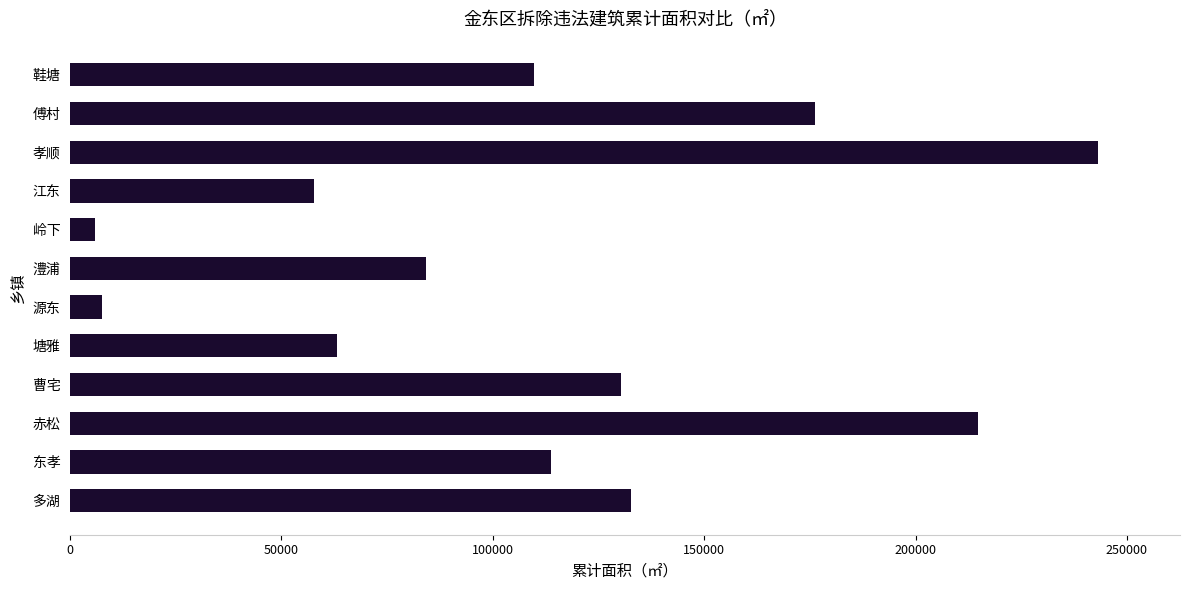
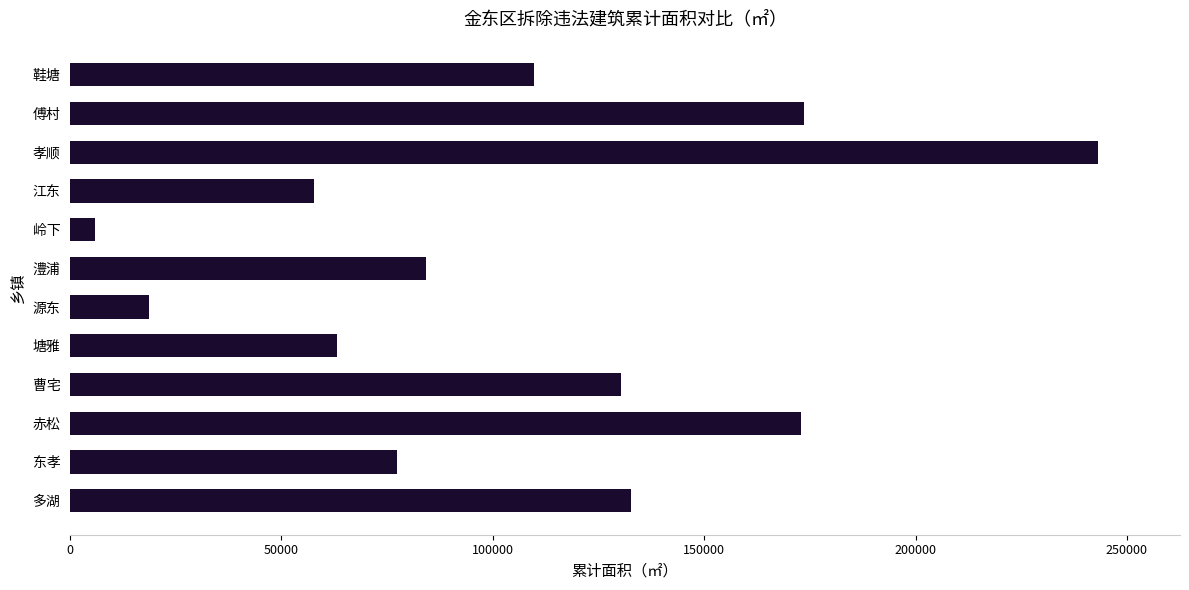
  {
    "鞋塘": 110000,
-   "傅村": 176000,
+   "傅村": 174000,
    "孝顺": 243000,
    "江东": 58000,
    "岭下": 6000,
    "澧浦": 84000,
-   "源东": 7000,
+   "源东": 19000,
    "塘雅": 63000,
    "曹宅": 130000,
-   "赤松": 215000,
-   "东孝": 114000,
+   "赤松": 173000,
+   "东孝": 77000,
    "多湖": 133000
  }
